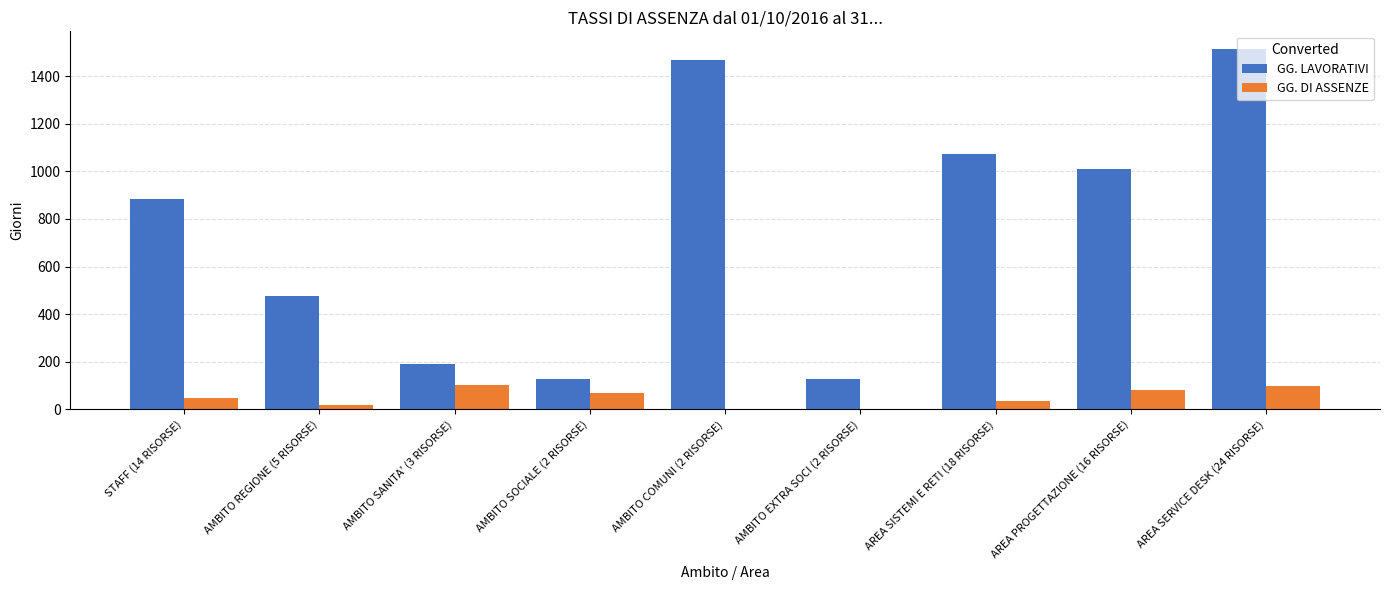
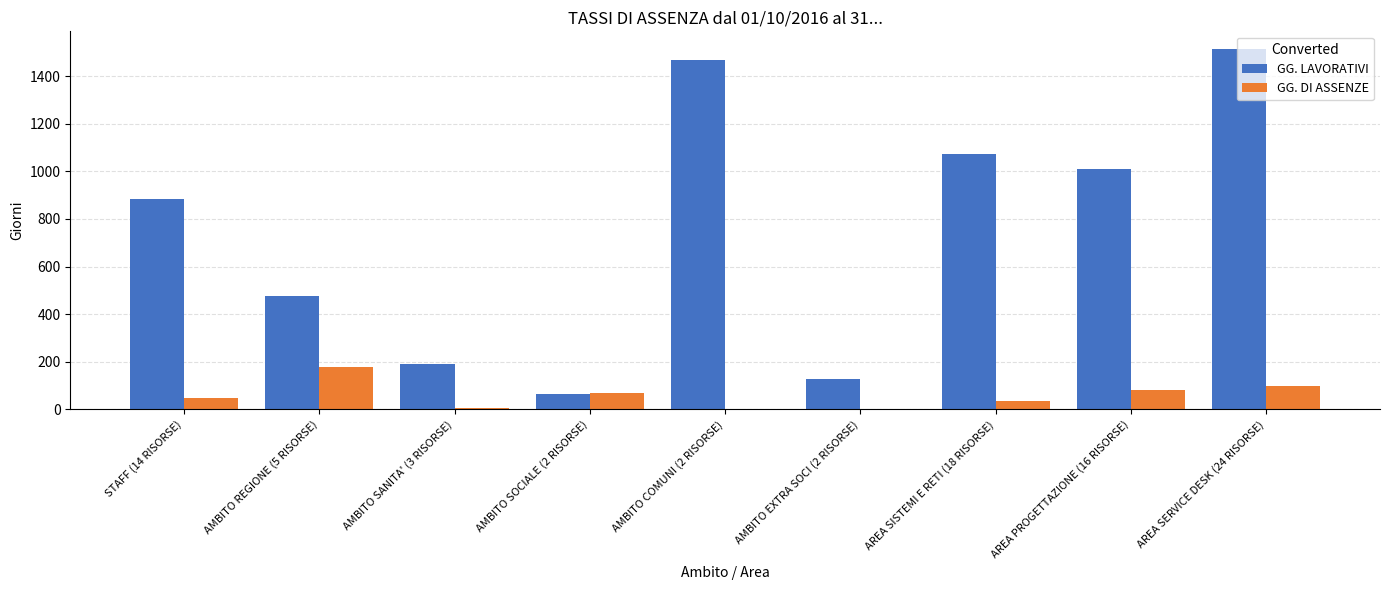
  {
    "GG. LAVORATIVI": {
      "STAFF (14 RISORSE)": 880,
      "AMBITO REGIONE (5 RISORSE)": 480,
      "AMBITO SANITA' (3 RISORSE)": 190,
-     "AMBITO SOCIALE (2 RISORSE)": 130,
+     "AMBITO SOCIALE (2 RISORSE)": 60,
      "AMBITO COMUNI (2 RISORSE)": 1470,
      "AMBITO EXTRA SOCI (2 RISORSE)": 130,
      "AREA SISTEMI E RETI (18 RISORSE)": 1070,
      "AREA PROGETTAZIONE (16 RISORSE)": 1010
    },
    "GG. DI ASSENZE": {
      "STAFF (14 RISORSE)": 50,
-     "AMBITO REGIONE (5 RISORSE)": 20,
-     "AMBITO SANITA' (3 RISORSE)": 100,
+     "AMBITO REGIONE (5 RISORSE)": 180,
+     "AMBITO SANITA' (3 RISORSE)": 10,
      "AMBITO SOCIALE (2 RISORSE)": 70,
      "AMBITO EXTRA SOCI (2 RISORSE)": 0,
      "AREA SISTEMI E RETI (18 RISORSE)": 30,
      "AREA PROGETTAZIONE (16 RISORSE)": 80,
      "AREA SERVICE DESK (24 RISORSE)": 100
    }
  }
